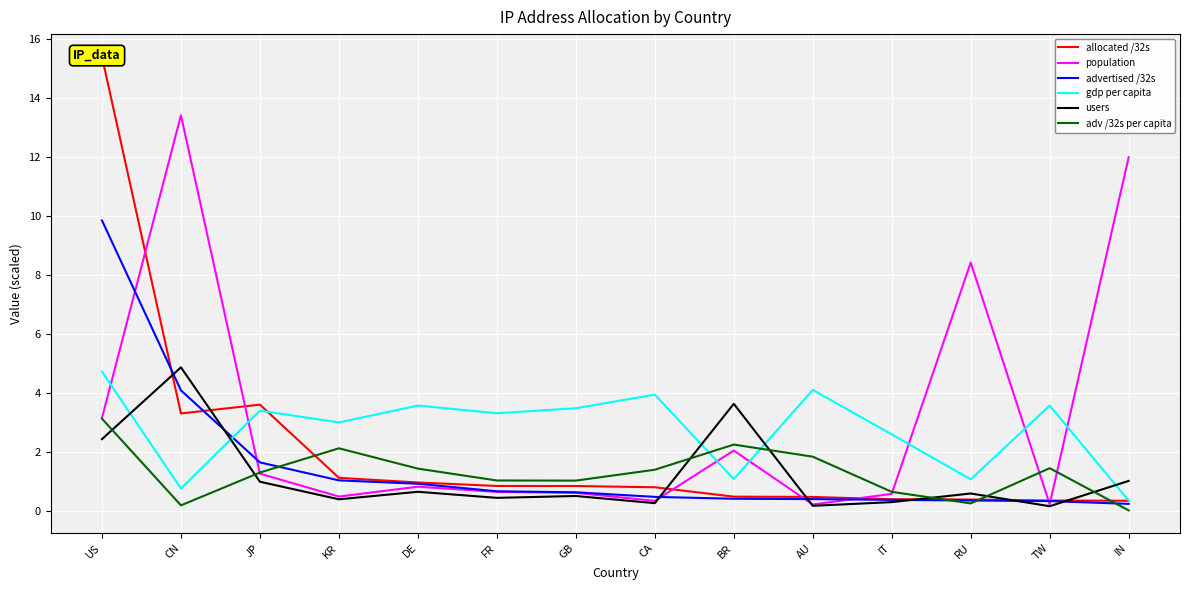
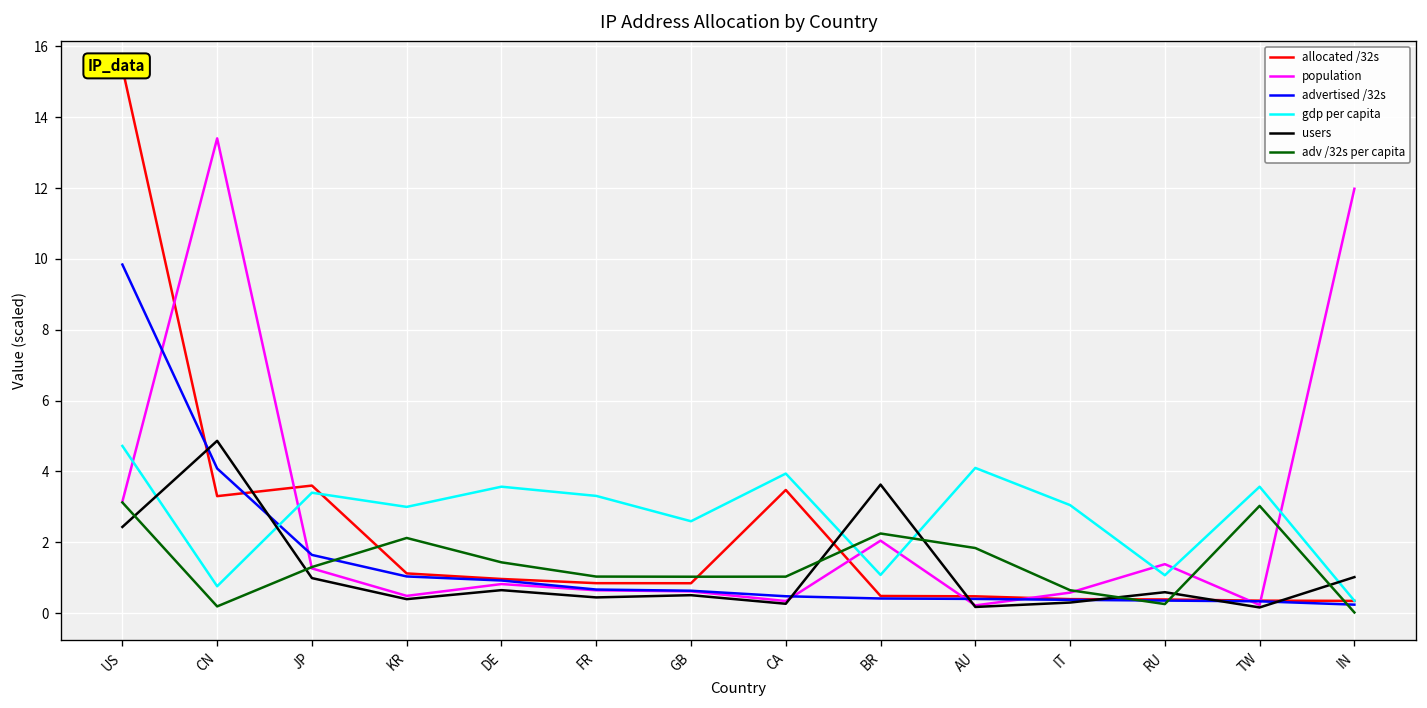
  {
    "allocated /32s": {
      "CN": 3.3,
      "JP": 3.6,
      "KR": 1.1,
      "FR": 0.8,
      "GB": 0.8,
-     "CA": 0.8
+     "CA": 3.5
    },
    "population": {
      "CN": 13.4,
      "KR": 0.5,
      "DE": 0.8,
      "BR": 2.0,
-     "RU": 8.4,
+     "RU": 1.4,
      "IN": 12.0
    },
    "advertised /32s": {
      "US": 9.8,
      "CN": 4.1,
      "JP": 1.6,
      "KR": 1.0,
      "CA": 0.5,
      "IN": 0.2
    },
    "gdp per capita": {
      "US": 4.7,
      "CN": 0.8,
      "JP": 3.4,
      "KR": 3.0,
      "DE": 3.6,
      "FR": 3.3,
-     "GB": 3.5,
+     "GB": 2.6,
      "CA": 3.9,
      "BR": 1.1,
      "AU": 4.1,
-     "IT": 2.6,
+     "IT": 3.1,
      "RU": 1.1,
      "TW": 3.6
    },
    "users": {
      "US": 2.4,
      "CN": 4.9,
      "JP": 1.0,
      "KR": 0.4,
      "DE": 0.7,
      "FR": 0.4,
      "GB": 0.5,
      "BR": 3.6,
      "RU": 0.6,
      "IN": 1.0
    },
    "adv /32s per capita": {
      "CN": 0.2,
      "KR": 2.1,
      "DE": 1.4,
      "FR": 1.0,
      "GB": 1.0,
-     "CA": 1.4,
+     "CA": 1.0,
      "BR": 2.2,
      "AU": 1.8,
      "RU": 0.3,
-     "TW": 1.5,
+     "TW": 3.0,
      "IN": 0.0
    }
  }
